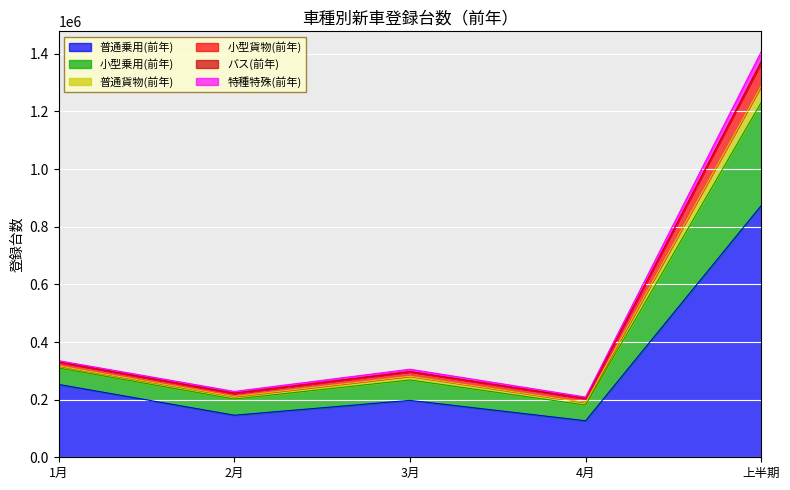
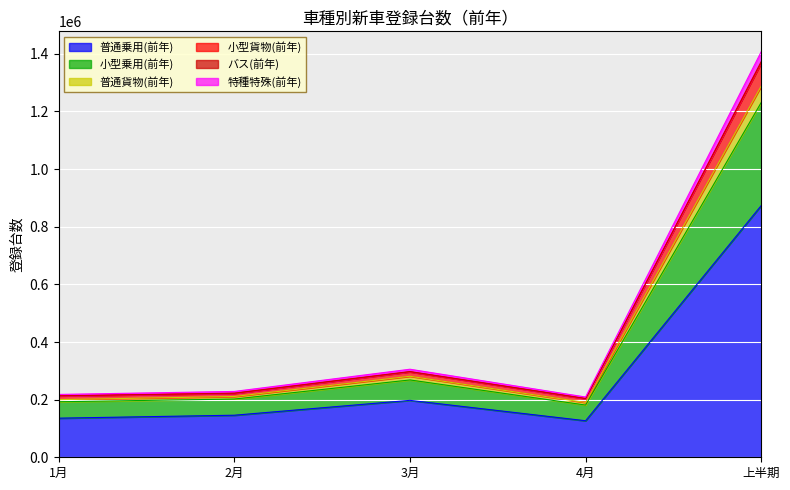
  {
    "普通乗用(前年)": {
-     "1月": 250000,
+     "1月": 140000,
      "2月": 150000,
      "3月": 200000,
      "4月": 130000,
      "上半期": 870000
    },
    "小型乗用(前年)": {
      "3月": 70000,
      "4月": 50000,
      "上半期": 360000
    },
    "普通貨物(前年)": {
      "3月": 10000,
      "4月": 10000,
      "上半期": 60000
    },
    "特種特殊(前年)": {
      "上半期": 30000
    }
  }
